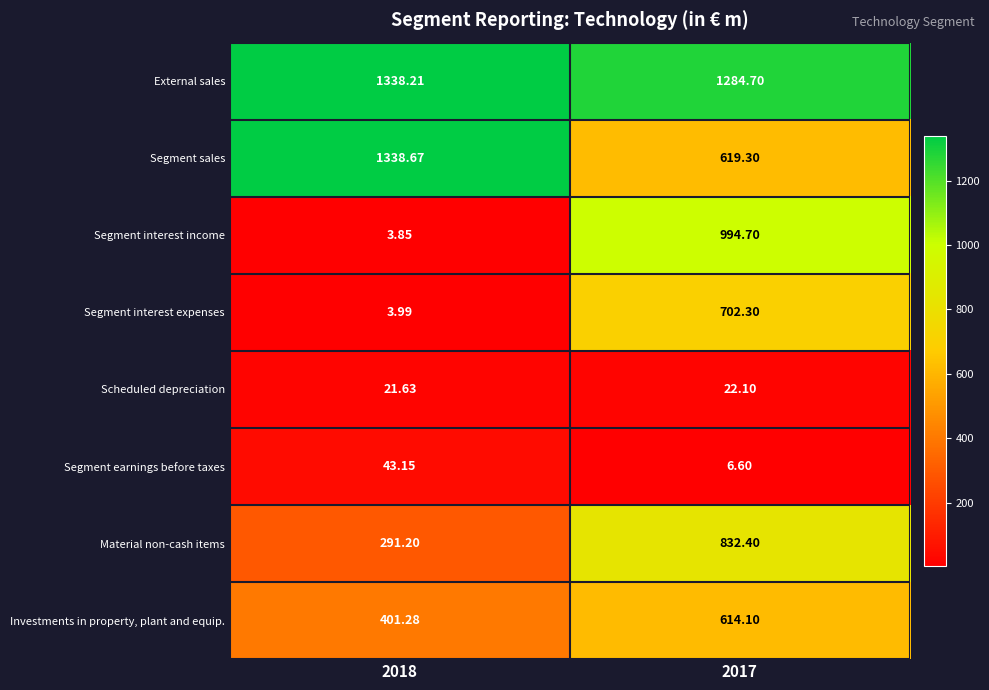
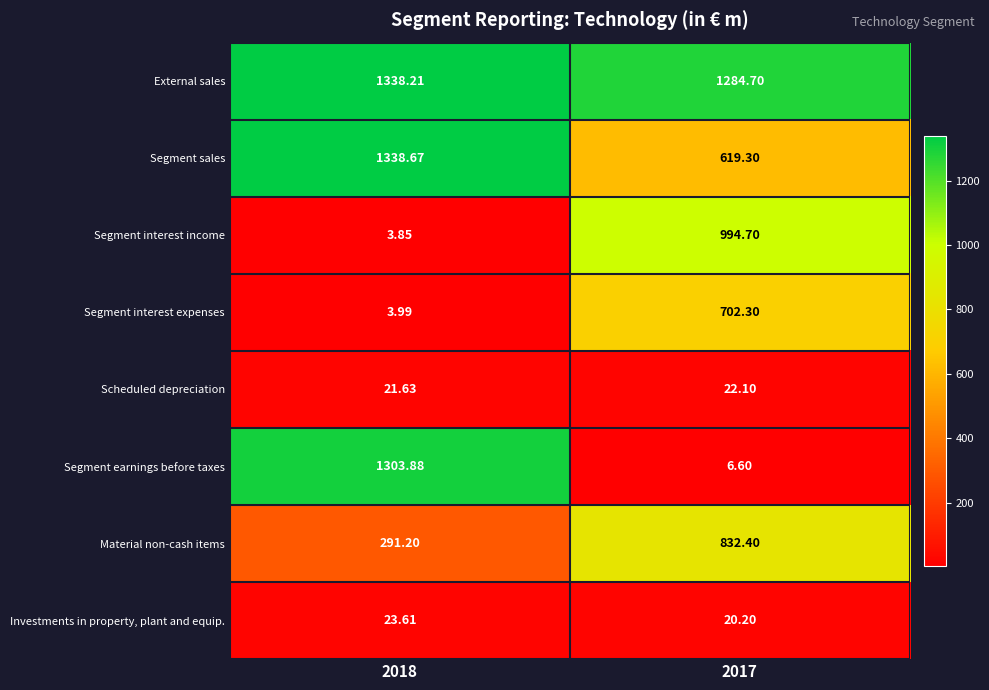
  {
    "External sales": {
      "2018": 1338.21,
      "2017": 1284.70
    },
    "Segment sales": {
      "2018": 1338.67,
      "2017": 619.30
    },
    "Segment interest income": {
      "2018": 3.85,
      "2017": 994.70
    },
    "Segment interest expenses": {
      "2018": 3.99,
      "2017": 702.30
    },
    "Scheduled depreciation": {
      "2018": 21.63,
      "2017": 22.10
    },
    "Segment earnings before taxes": {
-     "2018": 43.15,
+     "2018": 1303.88,
      "2017": 6.60
    },
    "Material non-cash items": {
      "2018": 291.20,
      "2017": 832.40
    },
    "Investments in property, plant and equip.": {
-     "2018": 401.28,
-     "2017": 614.10
+     "2018": 23.61,
+     "2017": 20.20
    }
  }
